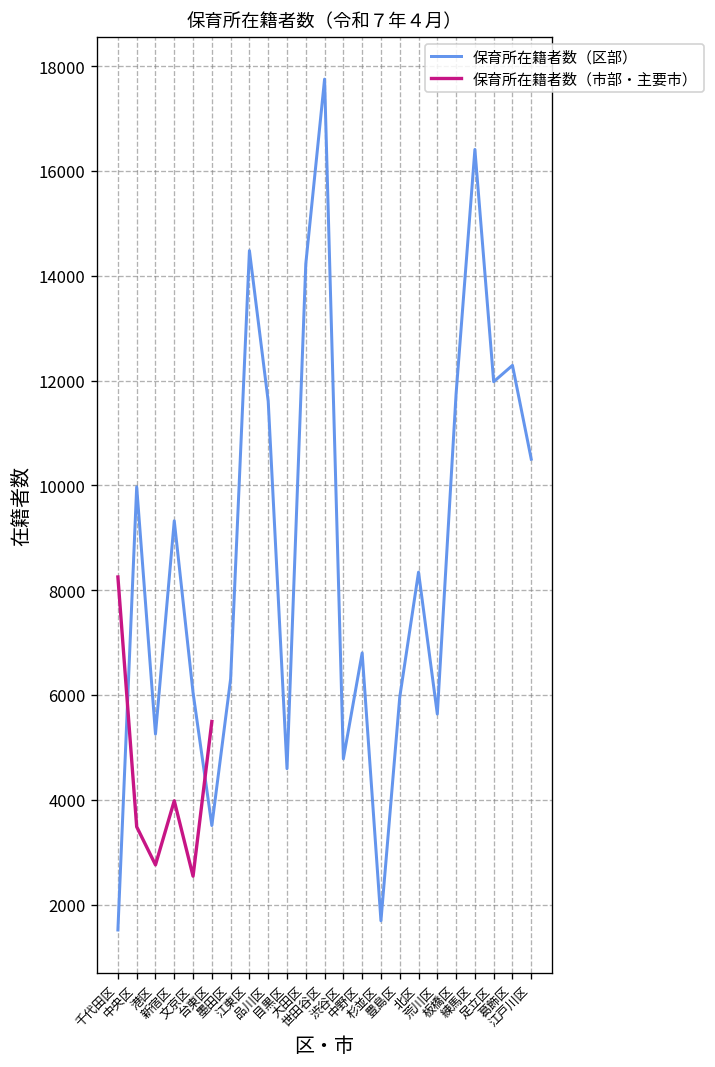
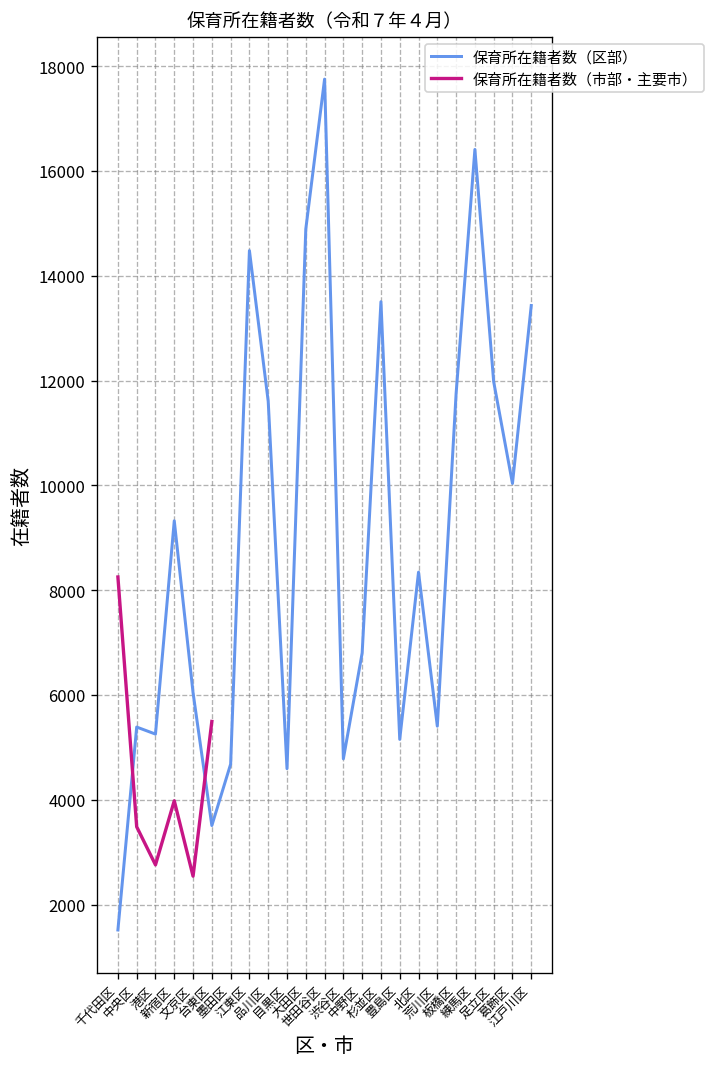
  {
    "保育所在籍者数（区部）": {
      "千代田区": 1500,
-     "中央区": 10000,
+     "中央区": 5400,
      "港区": 5300,
      "新宿区": 9300,
      "文京区": 6000,
      "台東区": 3500,
-     "墨田区": 6300,
+     "墨田区": 4700,
      "江東区": 14500,
      "品川区": 11600,
      "目黒区": 4600,
-     "大田区": 14200,
+     "大田区": 14900,
      "世田谷区": 17800,
      "渋谷区": 4800,
      "中野区": 6800,
-     "杉並区": 1700,
-     "豊島区": 6000,
+     "杉並区": 13500,
+     "豊島区": 5200,
      "北区": 8300,
-     "荒川区": 5600,
+     "荒川区": 5400,
      "板橋区": 11700,
      "練馬区": 16400,
      "足立区": 12000,
-     "葛飾区": 12300,
-     "江戸川区": 10500
+     "葛飾区": 10000,
+     "江戸川区": 13400
    },
    "保育所在籍者数（市部・主要市）": {
      "千代田区": 8300,
      "中央区": 3500,
      "港区": 2800,
      "新宿区": 4000,
      "文京区": 2500,
      "台東区": 5500
    }
  }
